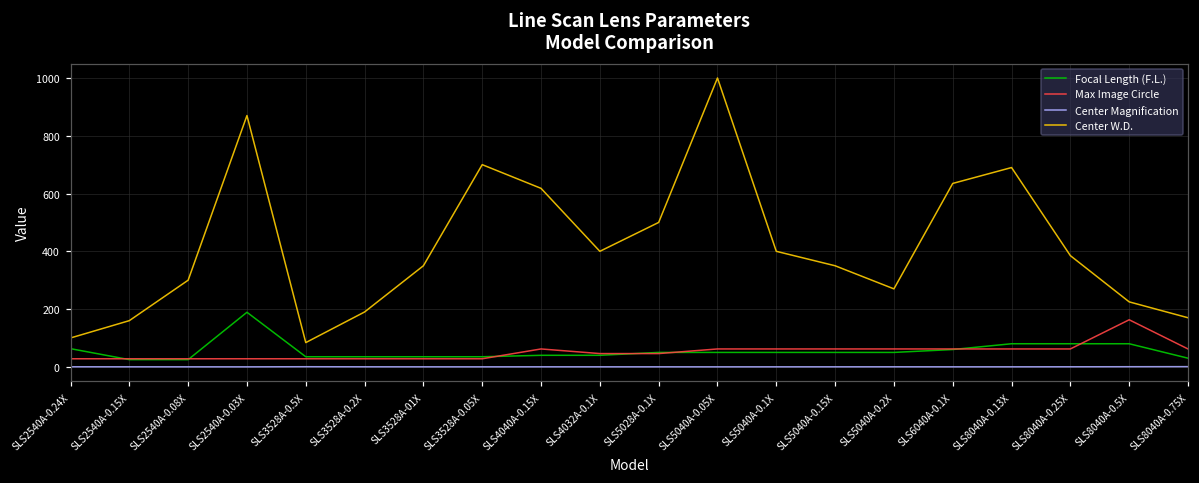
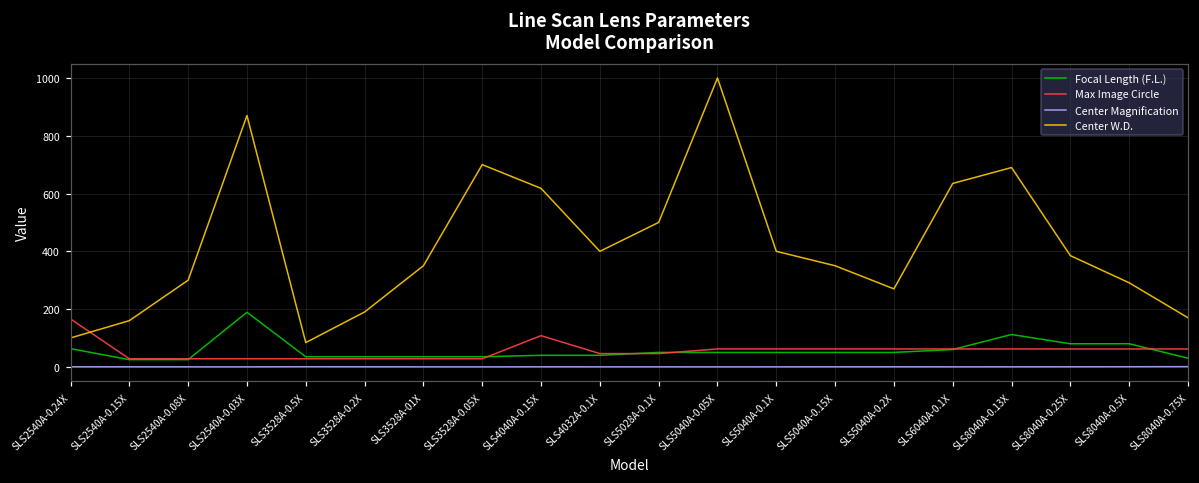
  {
    "Focal Length (F.L.)": {
      "SLS2540A-0.24X": 60,
      "SLS2540A-0.03X": 190,
      "SLS4040A-0.15X": 40,
      "SLS5040A-0.05X": 50,
      "SLS5040A-0.1X": 50,
      "SLS5040A-0.15X": 50,
      "SLS5040A-0.2X": 50,
-     "SLS8040A-0.13X": 80,
+     "SLS8040A-0.13X": 110,
      "SLS8040A-0.25X": 80,
      "SLS8040A-0.5X": 80,
      "SLS8040A-0.75X": 30
    },
    "Max Image Circle": {
-     "SLS2540A-0.24X": 30,
+     "SLS2540A-0.24X": 170,
      "SLS2540A-0.03X": 30,
-     "SLS4040A-0.15X": 60,
+     "SLS4040A-0.15X": 110,
      "SLS5040A-0.05X": 60,
      "SLS5040A-0.1X": 60,
      "SLS5040A-0.15X": 60,
      "SLS5040A-0.2X": 60,
      "SLS8040A-0.13X": 60,
      "SLS8040A-0.25X": 60,
-     "SLS8040A-0.5X": 160,
+     "SLS8040A-0.5X": 60,
      "SLS8040A-0.75X": 60
    },
    "Center Magnification": {
      "SLS2540A-0.24X": 0,
      "SLS2540A-0.15X": 0,
      "SLS2540A-0.08X": 0,
      "SLS2540A-0.03X": 0,
      "SLS3528A-0.5X": 0,
      "SLS3528A-0.2X": 0,
      "SLS3528A-01X": 0,
      "SLS3528A-0.05X": 0,
      "SLS4040A-0.15X": 0,
      "SLS4032A-0.1X": 0,
      "SLS5028A-0.1X": 0,
      "SLS5040A-0.05X": 0,
      "SLS5040A-0.1X": 0,
      "SLS5040A-0.15X": 0,
      "SLS5040A-0.2X": 0,
      "SLS6040A-0.1X": 0,
      "SLS8040A-0.13X": 0,
      "SLS8040A-0.25X": 0,
      "SLS8040A-0.5X": 0,
      "SLS8040A-0.75X": 0
    },
    "Center W.D.": {
      "SLS2540A-0.24X": 100,
      "SLS2540A-0.15X": 160,
      "SLS2540A-0.08X": 300,
      "SLS2540A-0.03X": 870,
      "SLS3528A-0.5X": 80,
      "SLS3528A-0.2X": 190,
      "SLS3528A-01X": 350,
      "SLS3528A-0.05X": 700,
      "SLS4040A-0.15X": 620,
      "SLS4032A-0.1X": 400,
      "SLS5028A-0.1X": 500,
      "SLS5040A-0.05X": 1000,
      "SLS5040A-0.1X": 400,
      "SLS5040A-0.15X": 350,
      "SLS5040A-0.2X": 270,
      "SLS6040A-0.1X": 640,
      "SLS8040A-0.13X": 690,
      "SLS8040A-0.25X": 390,
-     "SLS8040A-0.5X": 230,
+     "SLS8040A-0.5X": 290,
      "SLS8040A-0.75X": 170
    }
  }
